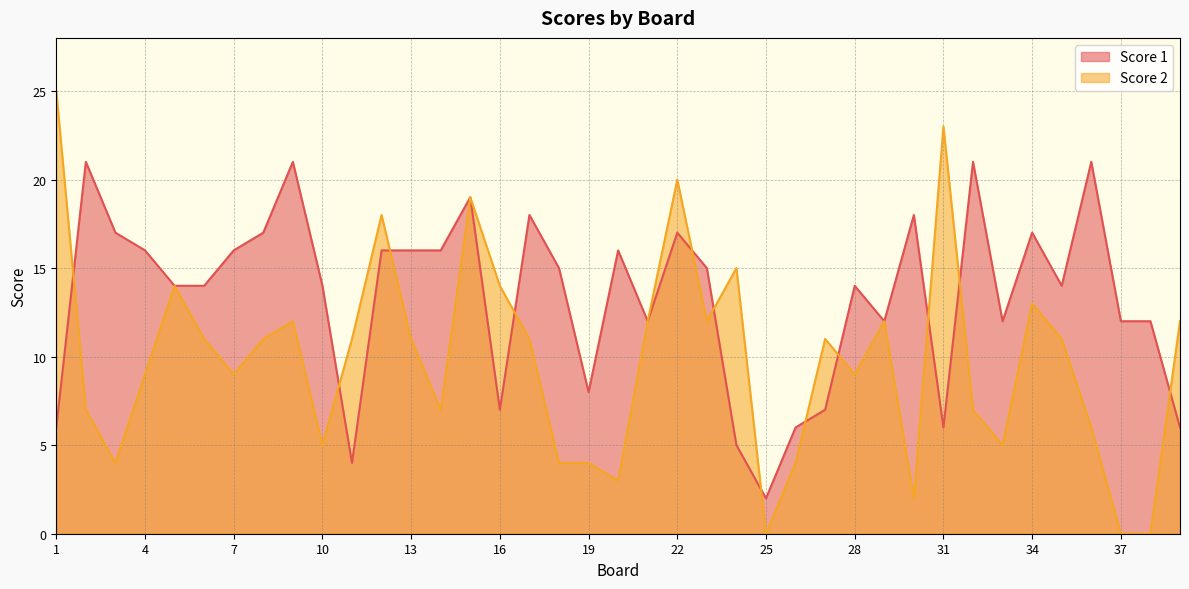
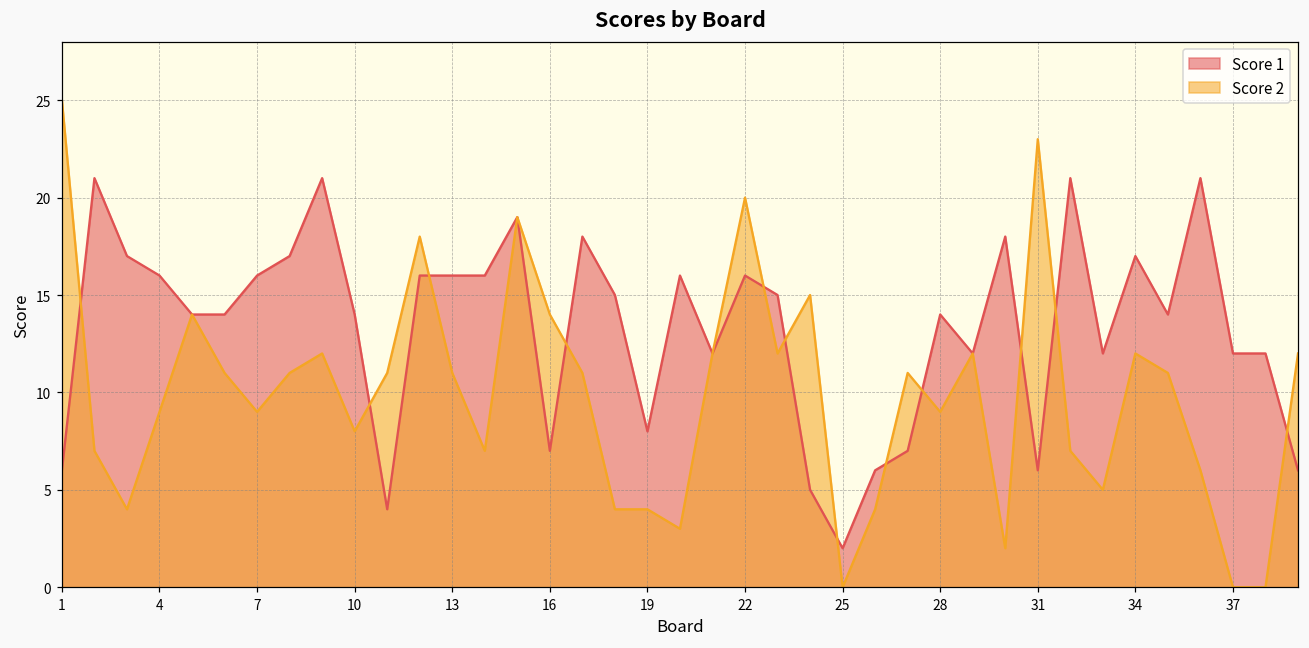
  {
    "Score 1": {
      "1": 6,
      "4": 16,
      "7": 16,
      "10": 14,
      "13": 16,
      "16": 7,
      "19": 8,
-     "22": 17,
+     "22": 16,
      "25": 2,
      "28": 14,
      "31": 6,
      "34": 17,
      "37": 12
    },
    "Score 2": {
      "1": 25,
      "4": 9,
      "7": 9,
-     "10": 5,
+     "10": 8,
      "13": 11,
      "16": 14,
      "19": 4,
      "22": 20,
      "25": 0,
      "28": 9,
      "31": 23,
-     "34": 13,
+     "34": 12,
      "37": 0
    }
  }
